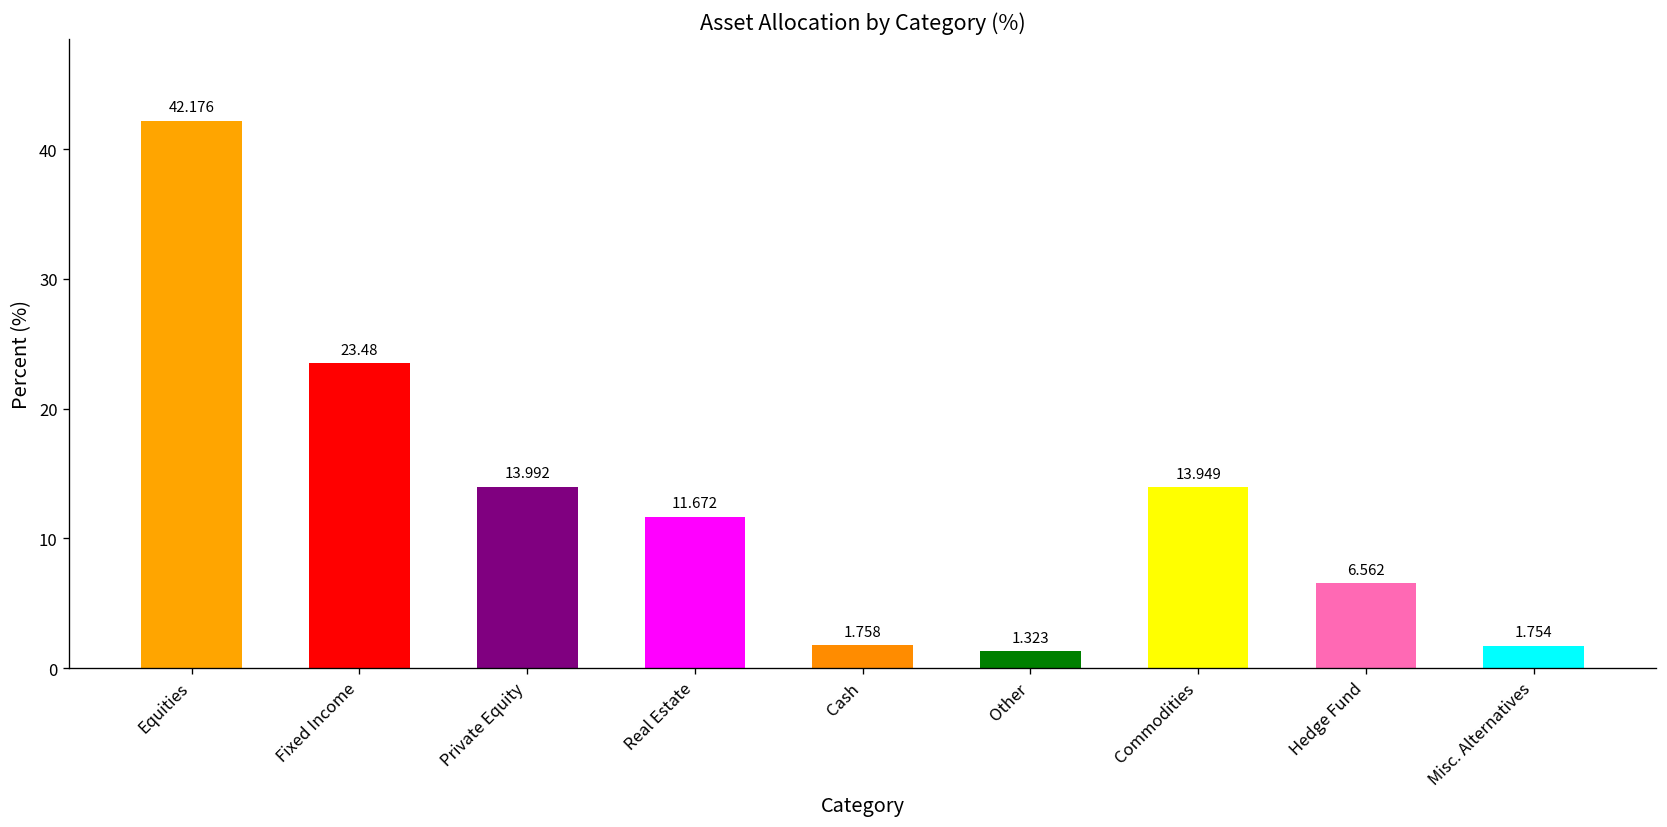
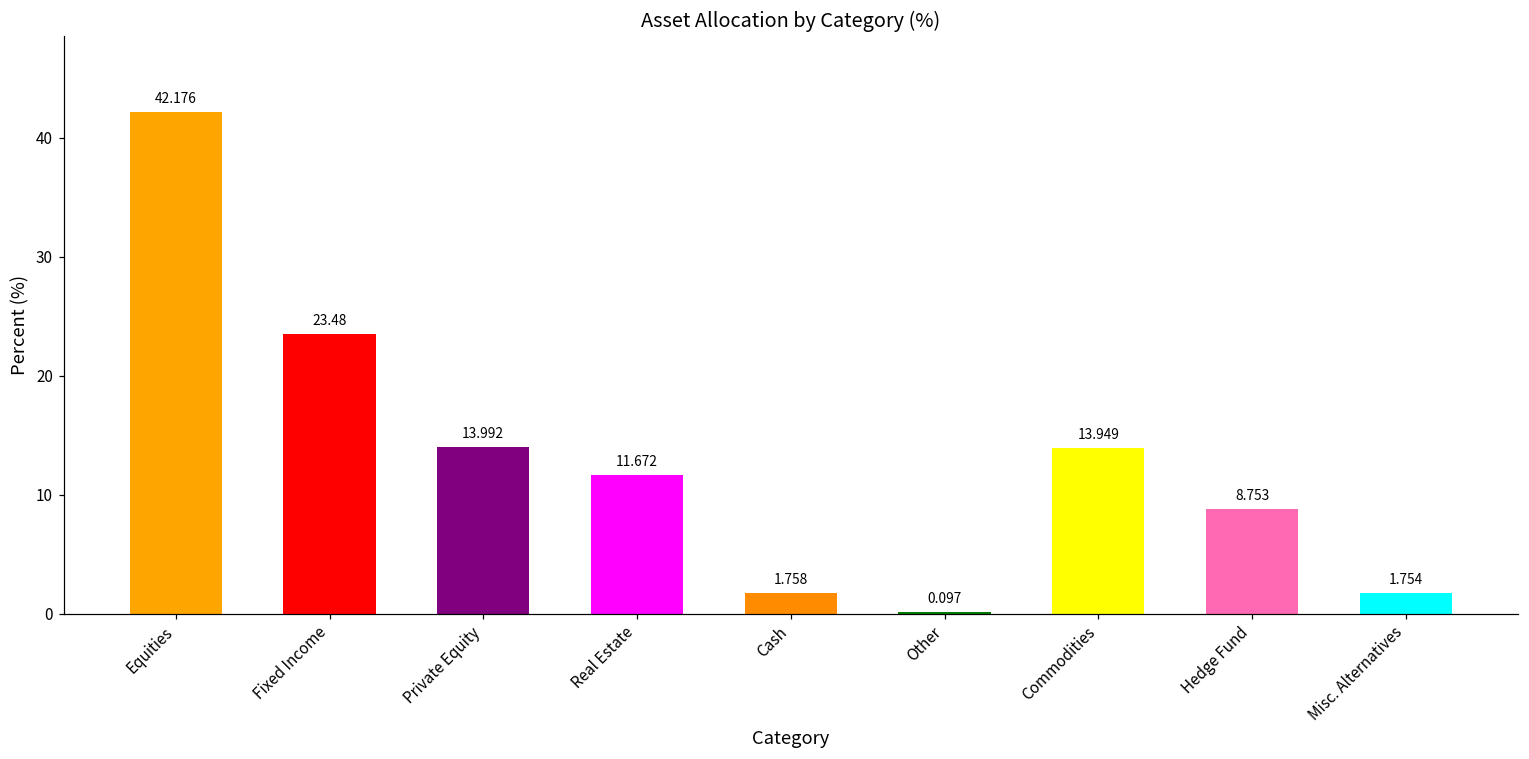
  {
    "Equities": 42.176,
    "Fixed Income": 23.48,
    "Private Equity": 13.992,
    "Real Estate": 11.672,
    "Cash": 1.758,
-   "Other": 1.323,
+   "Other": 0.097,
    "Commodities": 13.949,
-   "Hedge Fund": 6.562,
+   "Hedge Fund": 8.753,
    "Misc. Alternatives": 1.754
  }
